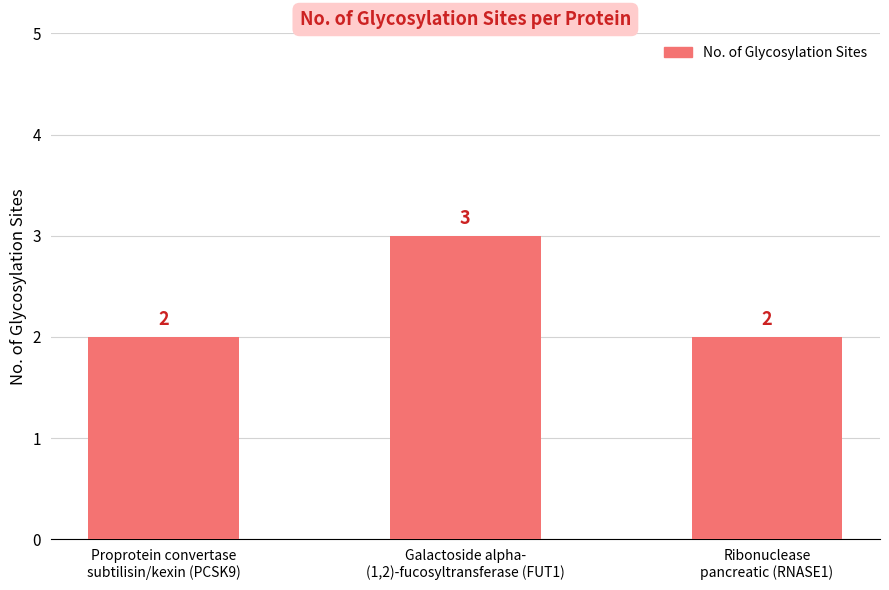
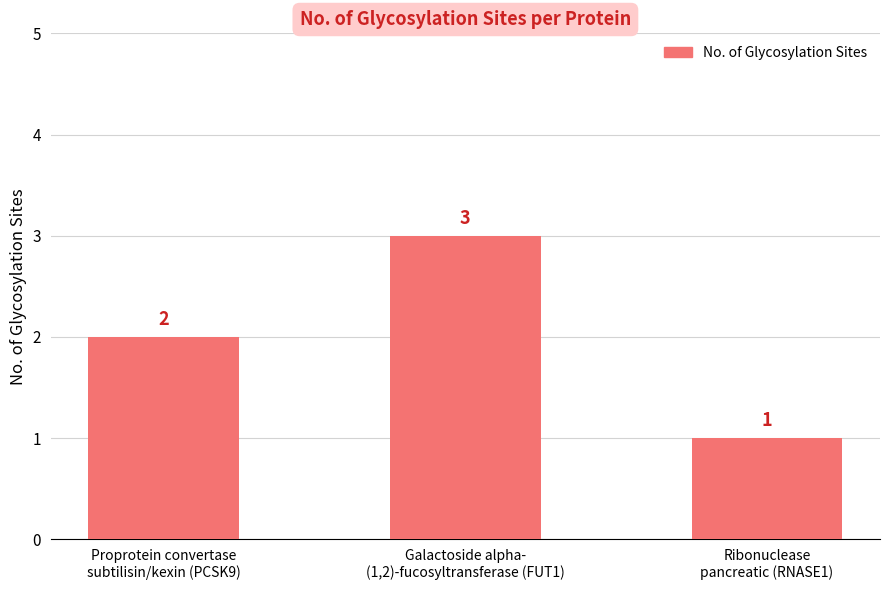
  {
    "Proprotein convertase subtilisin/kexin (PCSK9)": 2,
    "Galactoside alpha- (1,2)-fucosyltransferase (FUT1)": 3,
-   "Ribonuclease pancreatic (RNASE1)": 2
+   "Ribonuclease pancreatic (RNASE1)": 1
  }
